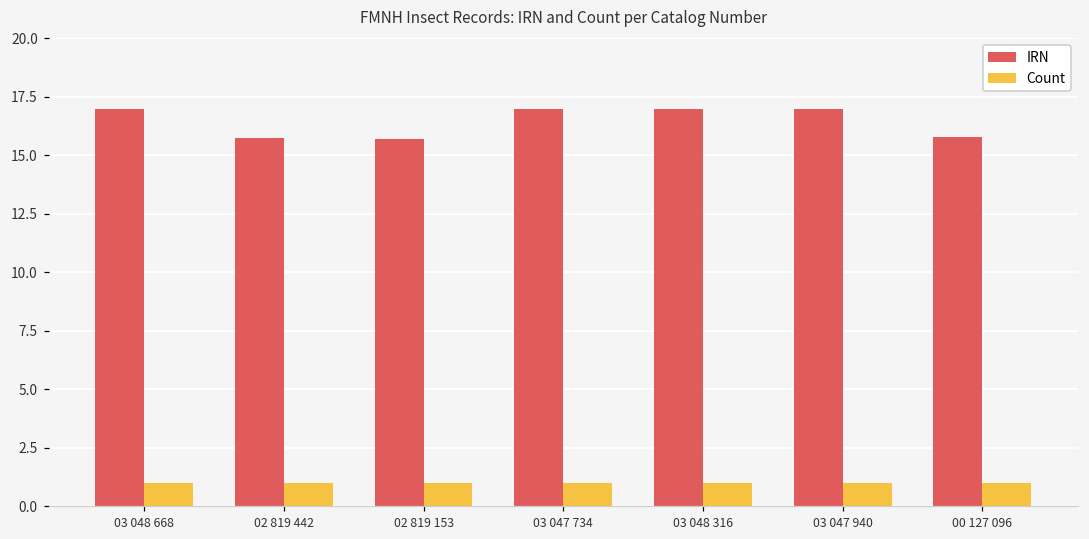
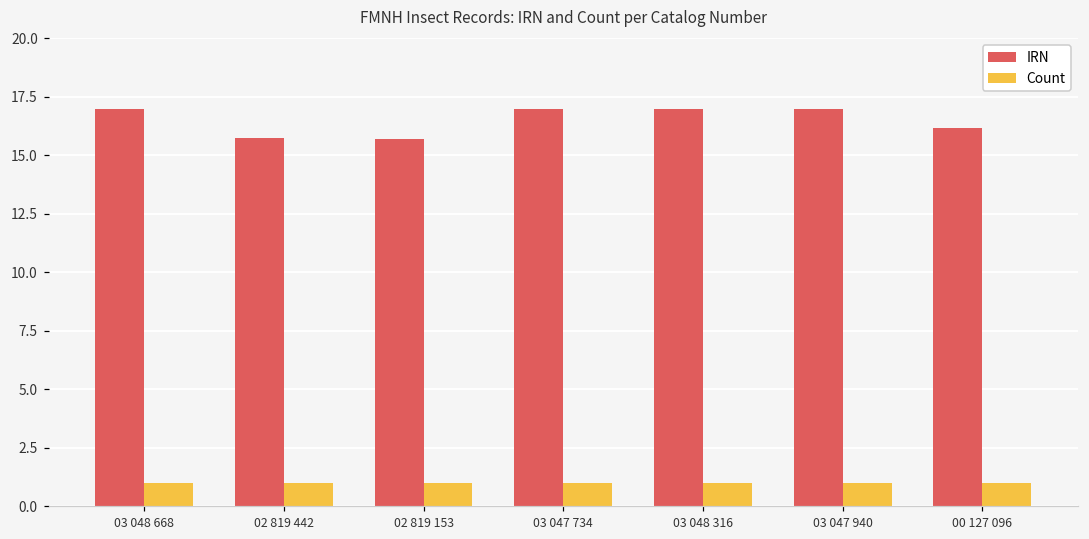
  {
    "IRN": {
      "03 048 668": 17.0,
      "02 819 442": 15.7,
      "02 819 153": 15.7,
      "03 047 734": 17.0,
      "03 048 316": 17.0,
      "03 047 940": 17.0,
-     "00 127 096": 15.8
+     "00 127 096": 16.2
    },
    "Count": {
      "03 048 668": 1.0,
      "02 819 442": 1.0,
      "02 819 153": 1.0,
      "03 047 734": 1.0,
      "03 048 316": 1.0,
      "03 047 940": 1.0,
      "00 127 096": 1.0
    }
  }
